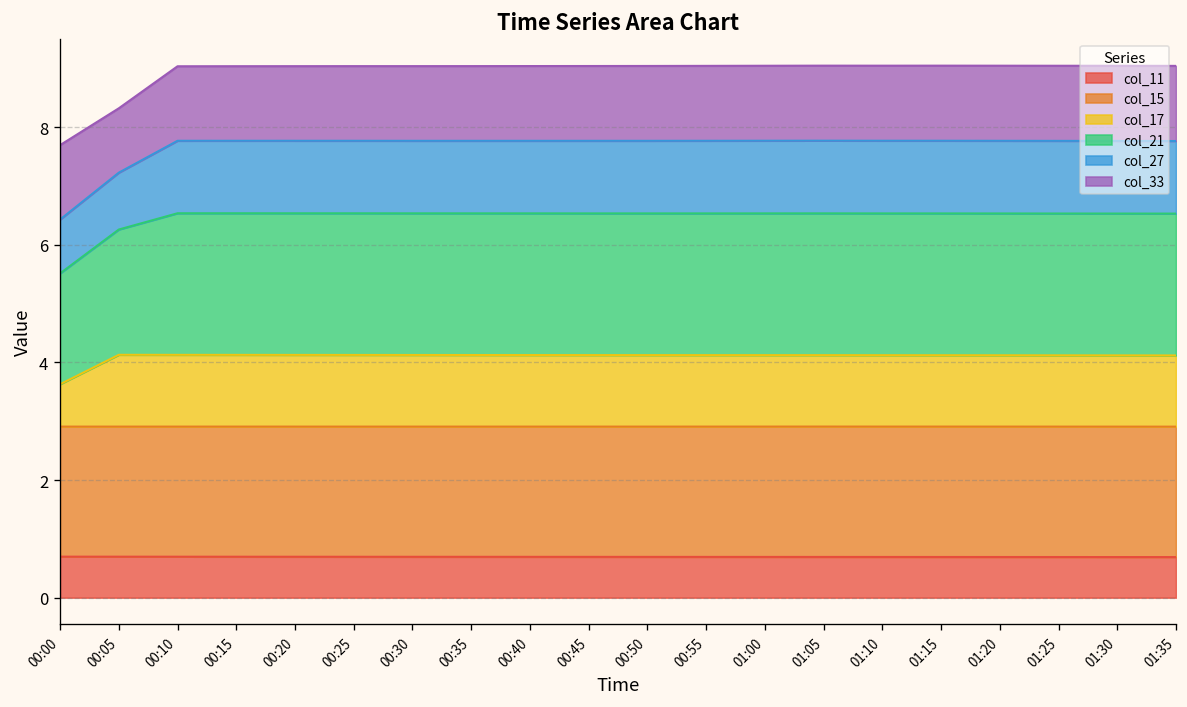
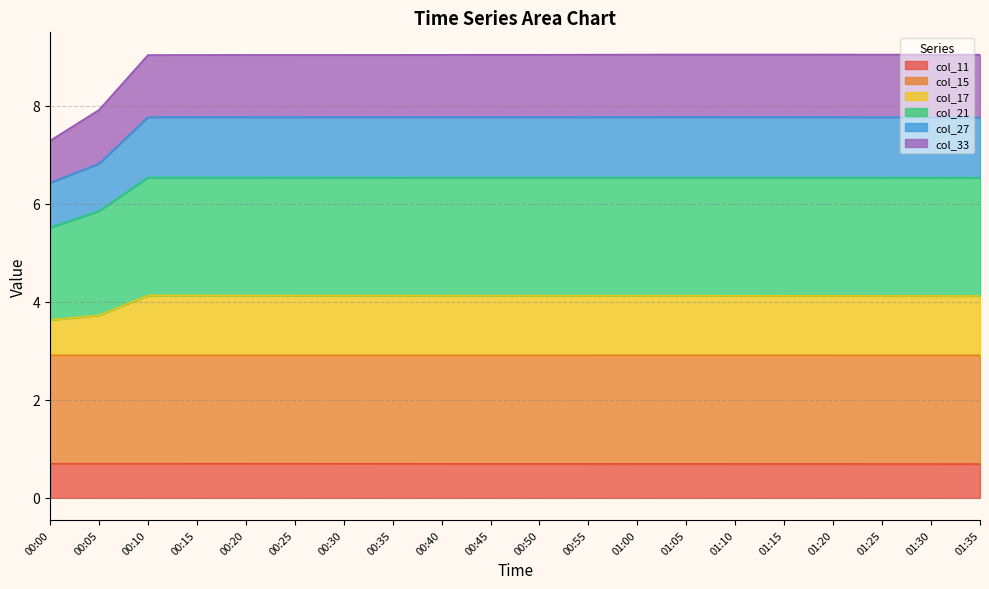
  {
    "col_17": {
      "00:00": 0.7,
-     "00:05": 1.2,
+     "00:05": 0.8,
      "00:10": 1.2,
      "00:15": 1.2,
      "00:20": 1.2,
      "00:25": 1.2,
      "00:30": 1.2,
      "00:35": 1.2,
      "00:40": 1.2,
      "00:45": 1.2,
      "00:50": 1.2,
      "00:55": 1.2,
      "01:00": 1.2,
      "01:05": 1.2,
      "01:10": 1.2,
      "01:15": 1.2,
      "01:20": 1.2,
      "01:25": 1.2,
      "01:30": 1.2,
      "01:35": 1.2
    },
    "col_21": {
      "00:00": 1.9,
      "00:05": 2.1,
      "00:10": 2.4,
      "00:15": 2.4,
      "00:20": 2.4,
      "00:25": 2.4,
      "00:30": 2.4,
      "00:35": 2.4,
      "00:40": 2.4,
      "00:45": 2.4,
      "00:50": 2.4,
      "00:55": 2.4,
      "01:00": 2.4,
      "01:05": 2.4,
      "01:10": 2.4,
      "01:15": 2.4,
      "01:20": 2.4,
      "01:25": 2.4,
      "01:30": 2.4,
      "01:35": 2.4
    },
    "col_27": {
      "00:00": 0.9,
      "00:05": 1.0,
      "00:10": 1.2,
      "00:15": 1.2,
      "00:20": 1.2,
      "00:25": 1.2,
      "00:30": 1.2,
      "00:35": 1.2,
      "00:40": 1.2,
      "00:45": 1.2,
      "00:50": 1.2,
      "00:55": 1.2,
      "01:00": 1.2,
      "01:05": 1.2,
      "01:10": 1.2,
      "01:15": 1.2,
      "01:20": 1.2,
      "01:25": 1.2,
      "01:35": 1.2
    },
    "col_33": {
-     "00:00": 1.3,
+     "00:00": 0.9,
      "00:05": 1.1,
      "00:10": 1.3,
      "00:15": 1.3,
      "00:20": 1.3,
      "00:25": 1.3,
      "00:30": 1.3,
      "00:35": 1.3,
      "00:40": 1.3,
      "00:45": 1.3,
      "00:50": 1.3,
      "00:55": 1.3,
      "01:00": 1.3,
      "01:05": 1.3,
      "01:10": 1.3,
      "01:15": 1.3,
      "01:20": 1.3,
      "01:25": 1.3,
      "01:35": 1.3
    }
  }
